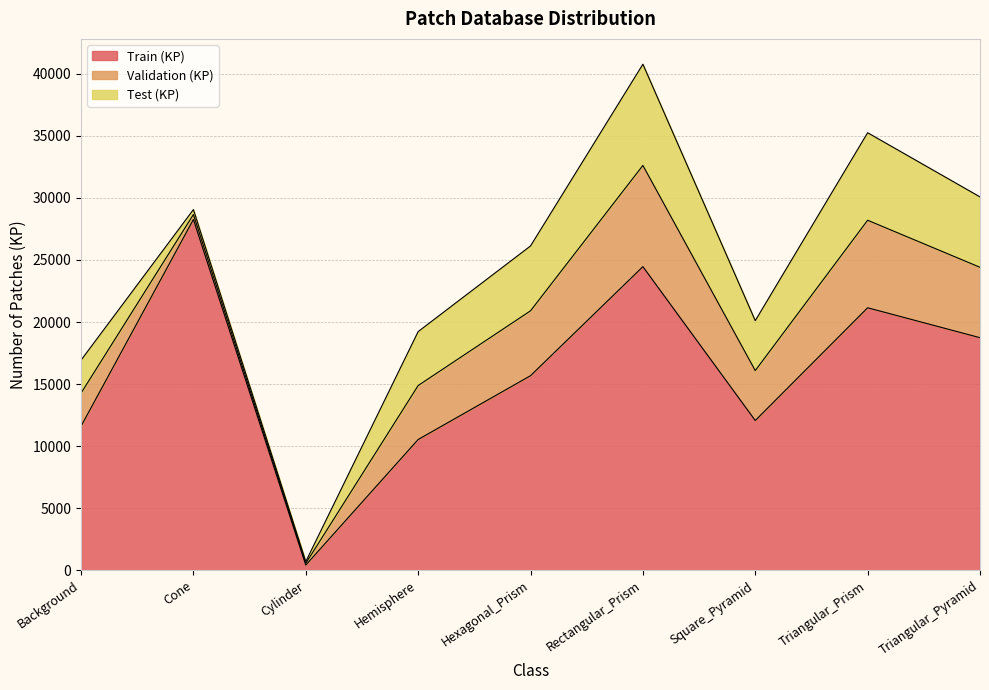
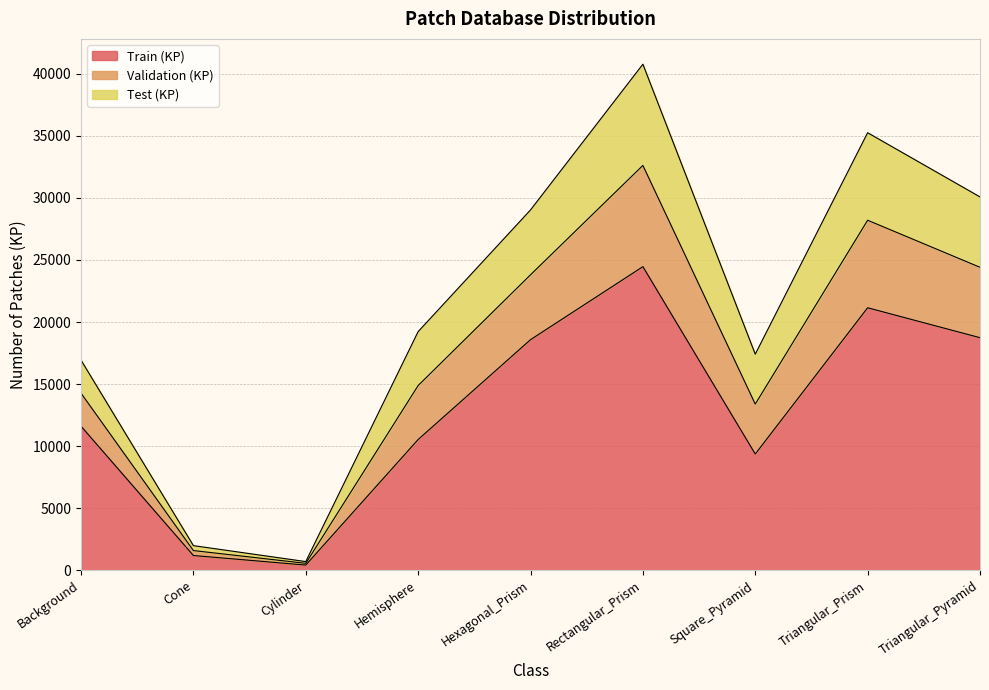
  {
    "Train (KP)": {
      "Background": 11600,
-     "Cone": 28300,
+     "Cone": 1200,
      "Hemisphere": 10500,
-     "Hexagonal_Prism": 15700,
+     "Hexagonal_Prism": 18600,
      "Rectangular_Prism": 24500,
-     "Square_Pyramid": 12100,
+     "Square_Pyramid": 9400,
      "Triangular_Prism": 21100,
      "Triangular_Pyramid": 18700
    }
  }
